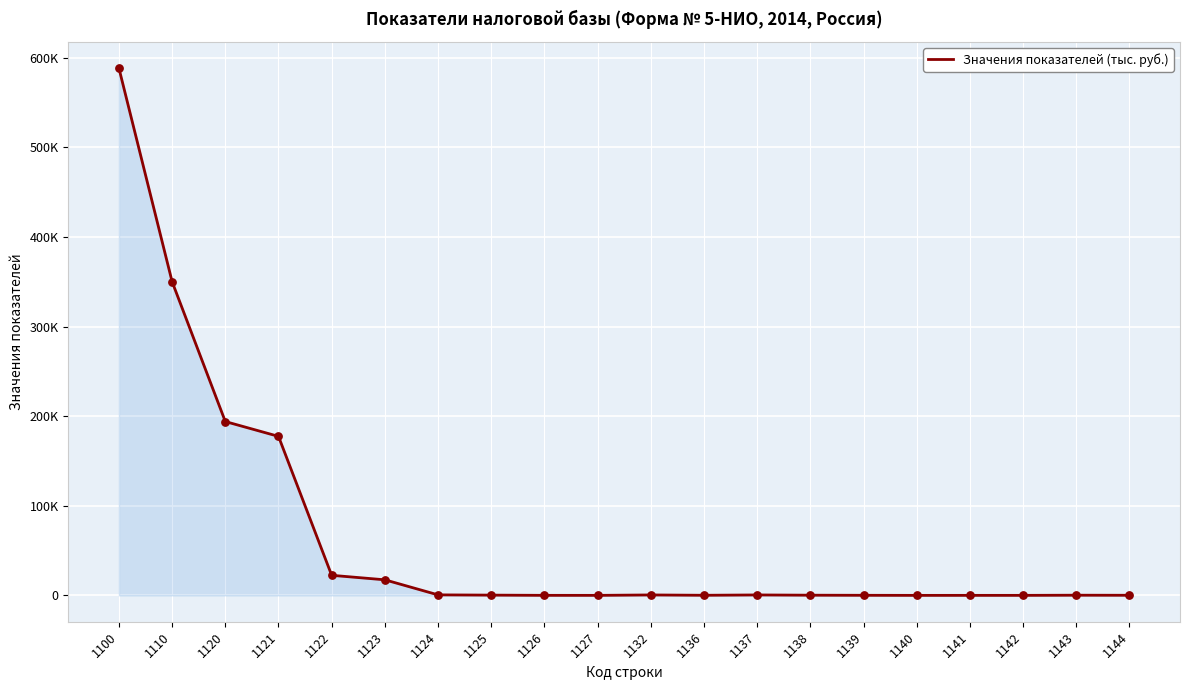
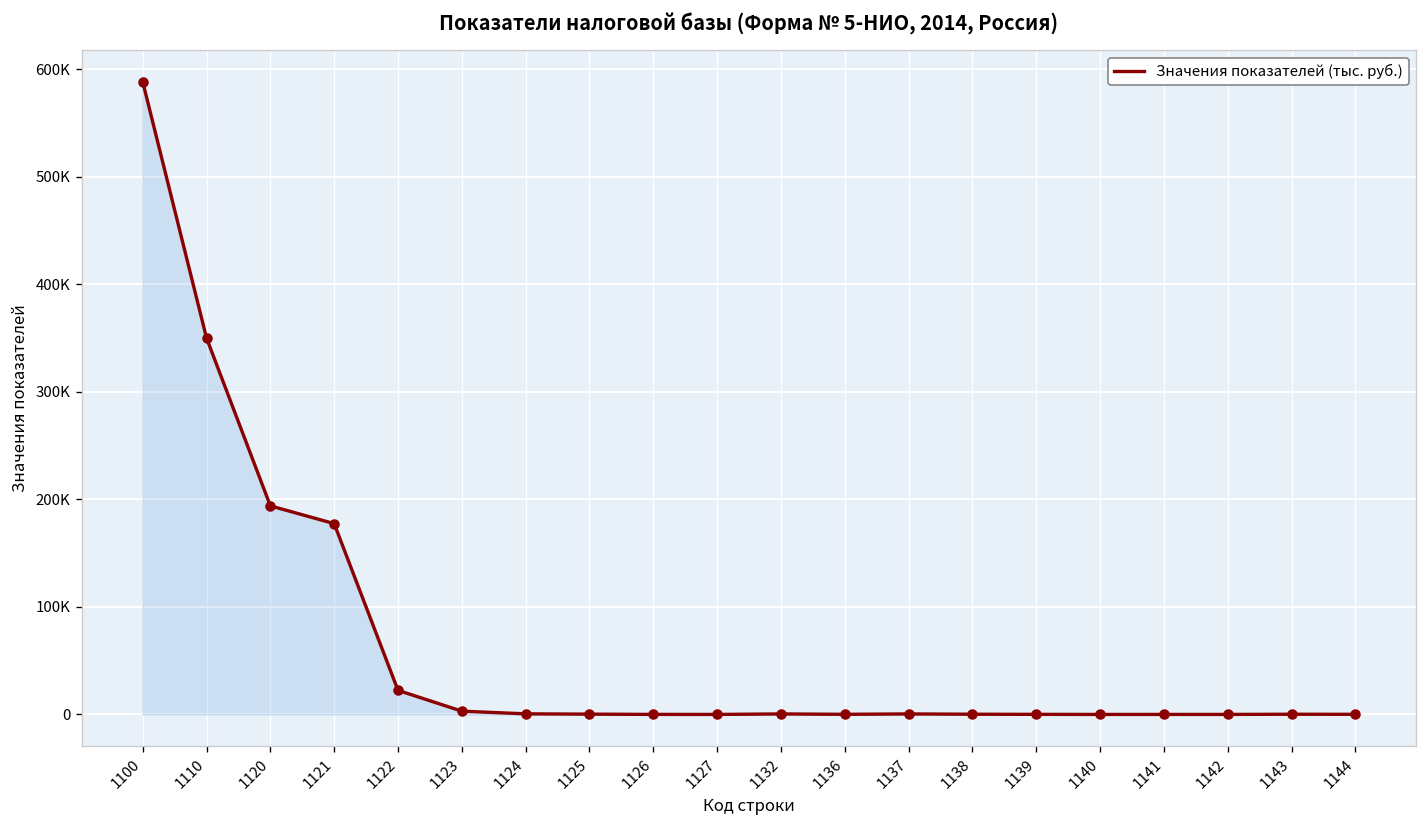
  {
    "1100": 590000,
    "1110": 350000,
    "1120": 190000,
    "1121": 180000,
    "1122": 20000,
-   "1123": 20000,
+   "1123": 0,
    "1124": 0,
    "1125": 0,
    "1126": 0,
    "1127": 0,
    "1132": 0,
    "1136": 0,
    "1137": 0,
    "1138": 0,
    "1139": 0,
    "1140": 0,
    "1141": 0,
    "1142": 0,
    "1143": 0,
    "1144": 0
  }
